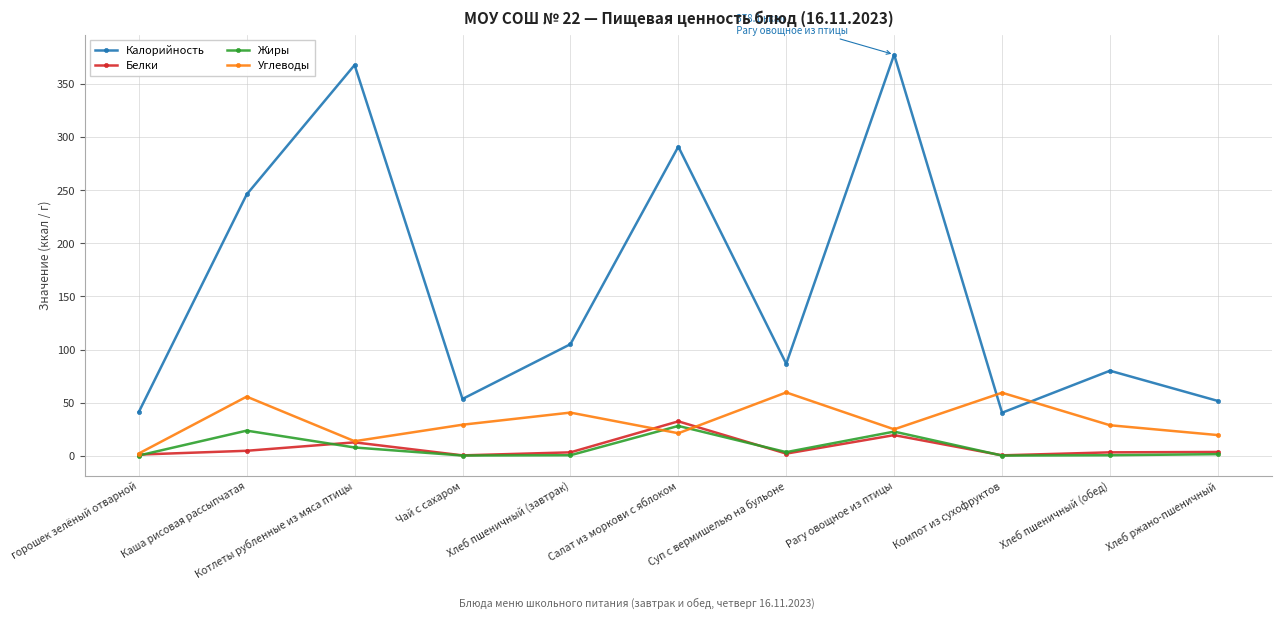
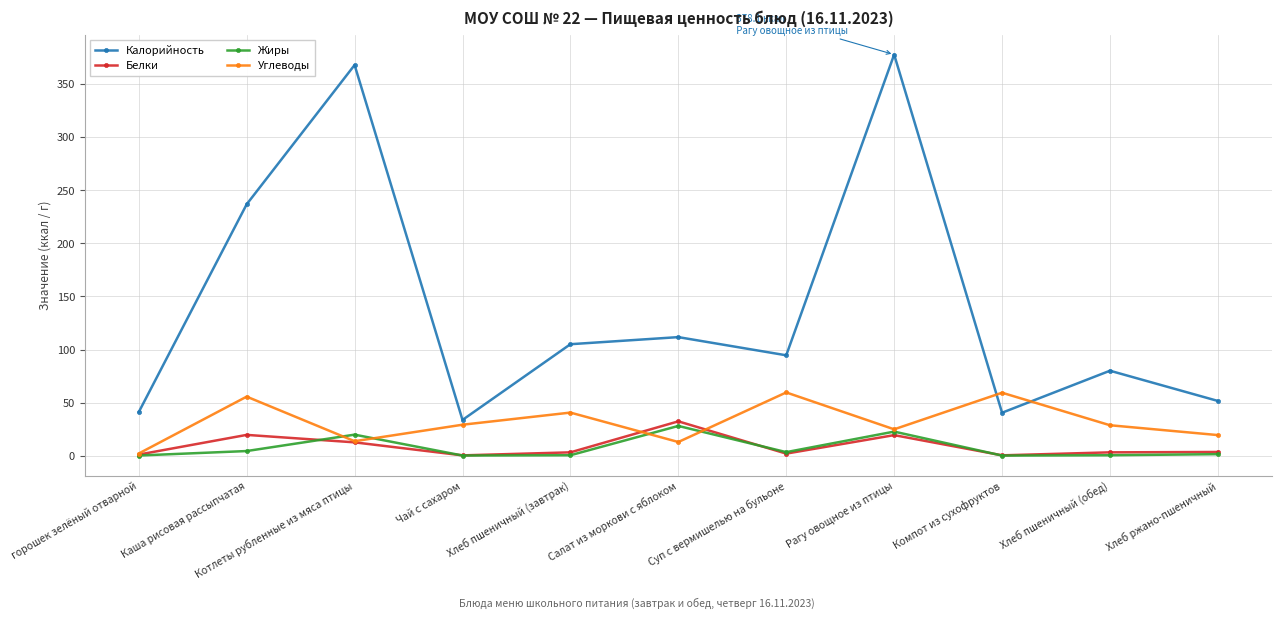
  {
    "Калорийность": {
      "горошек зелёный отварной": 41,
-     "Каша рисовая рассыпчатая": 246,
+     "Каша рисовая рассыпчатая": 237,
      "Котлеты рубленные из мяса птицы": 368,
-     "Чай с сахаром": 53,
+     "Чай с сахаром": 34,
      "Хлеб пшеничный (завтрак)": 105,
-     "Салат из моркови с яблоком": 291,
-     "Суп с вермишелью на бульоне": 87,
+     "Салат из моркови с яблоком": 112,
+     "Суп с вермишелью на бульоне": 95,
      "Компот из сухофруктов": 40,
      "Хлеб пшеничный (обед)": 80,
      "Хлеб ржано-пшеничный": 52
    },
    "Белки": {
-     "Каша рисовая рассыпчатая": 5,
+     "Каша рисовая рассыпчатая": 20,
      "Хлеб пшеничный (завтрак)": 3,
      "Салат из моркови с яблоком": 32,
      "Рагу овощное из птицы": 19,
      "Хлеб пшеничный (обед)": 3
    },
    "Жиры": {
-     "Каша рисовая рассыпчатая": 24,
-     "Котлеты рубленные из мяса птицы": 8,
+     "Каша рисовая рассыпчатая": 4,
+     "Котлеты рубленные из мяса птицы": 20,
      "Хлеб пшеничный (завтрак)": 0,
      "Салат из моркови с яблоком": 28,
      "Хлеб пшеничный (обед)": 0
    },
    "Углеводы": {
      "Каша рисовая рассыпчатая": 56,
      "Чай с сахаром": 29,
      "Хлеб пшеничный (завтрак)": 41,
-     "Салат из моркови с яблоком": 21,
+     "Салат из моркови с яблоком": 13,
      "Суп с вермишелью на бульоне": 60,
      "Компот из сухофруктов": 59,
      "Хлеб пшеничный (обед)": 29,
      "Хлеб ржано-пшеничный": 19
    }
  }
